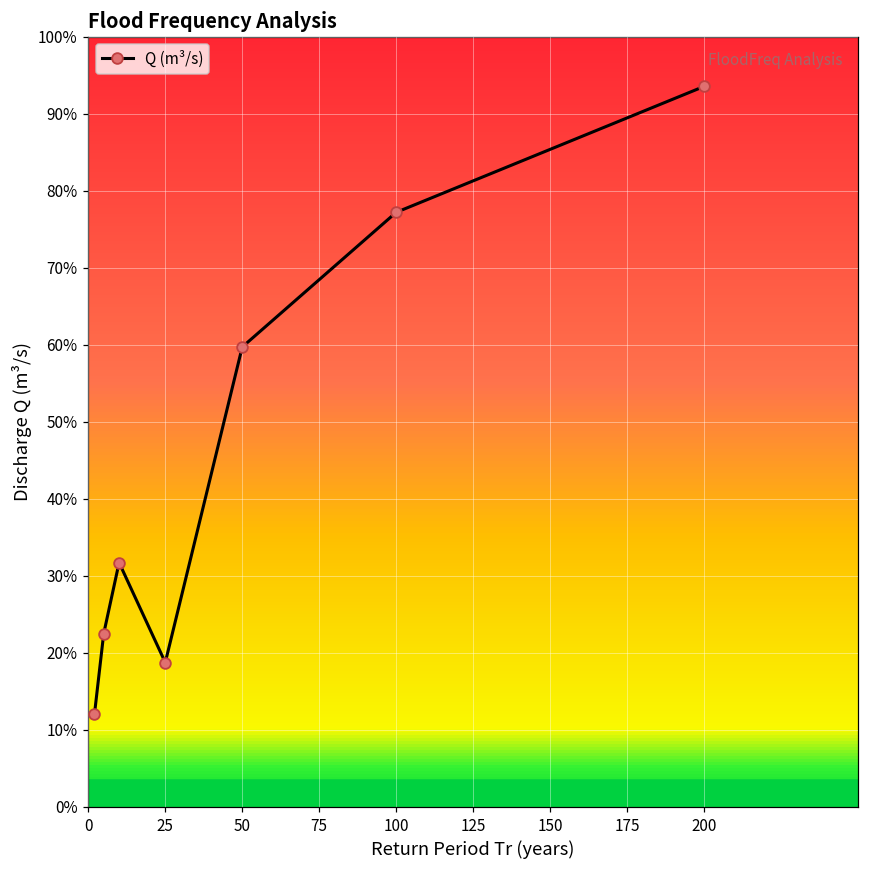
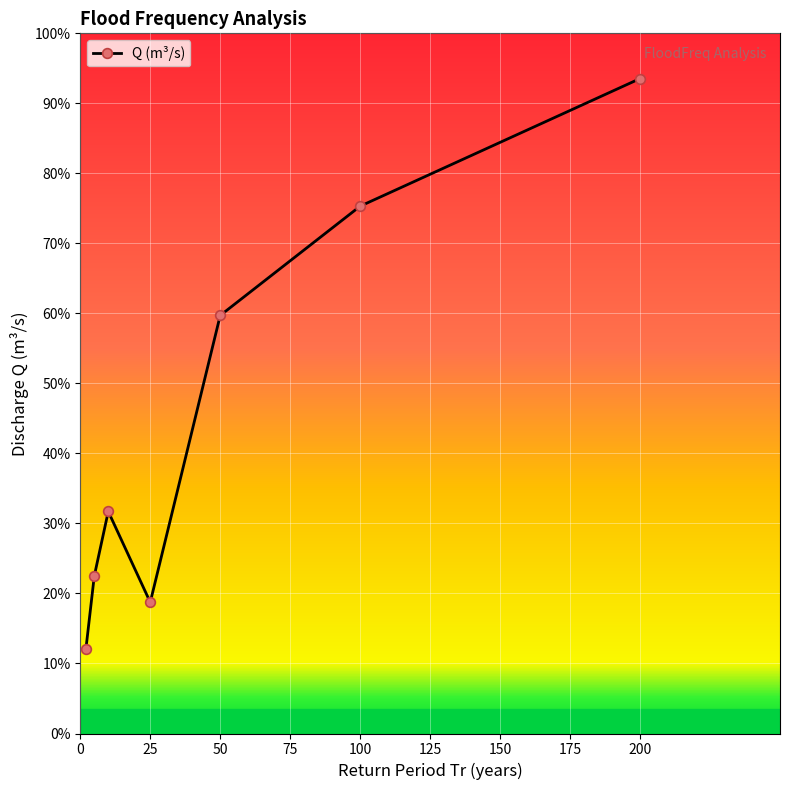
  {
    "25": "19%",
    "50": "60%",
-   "100": "77%",
+   "100": "75%",
    "200": "94%"
  }
